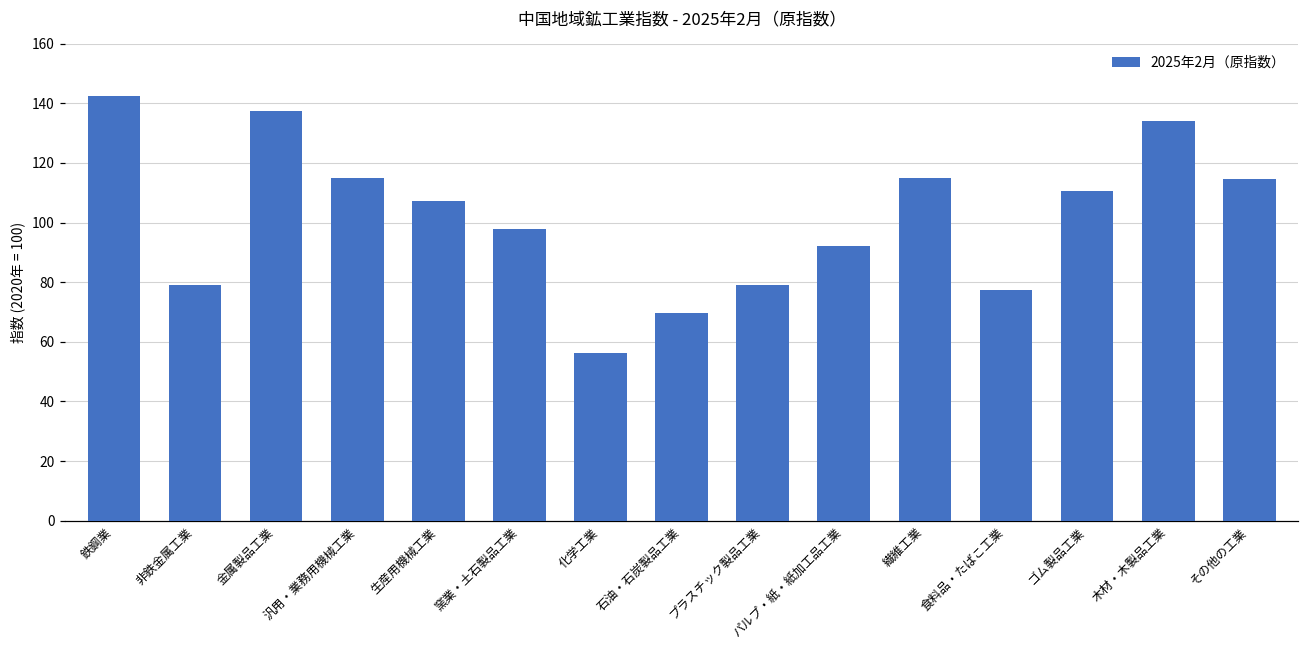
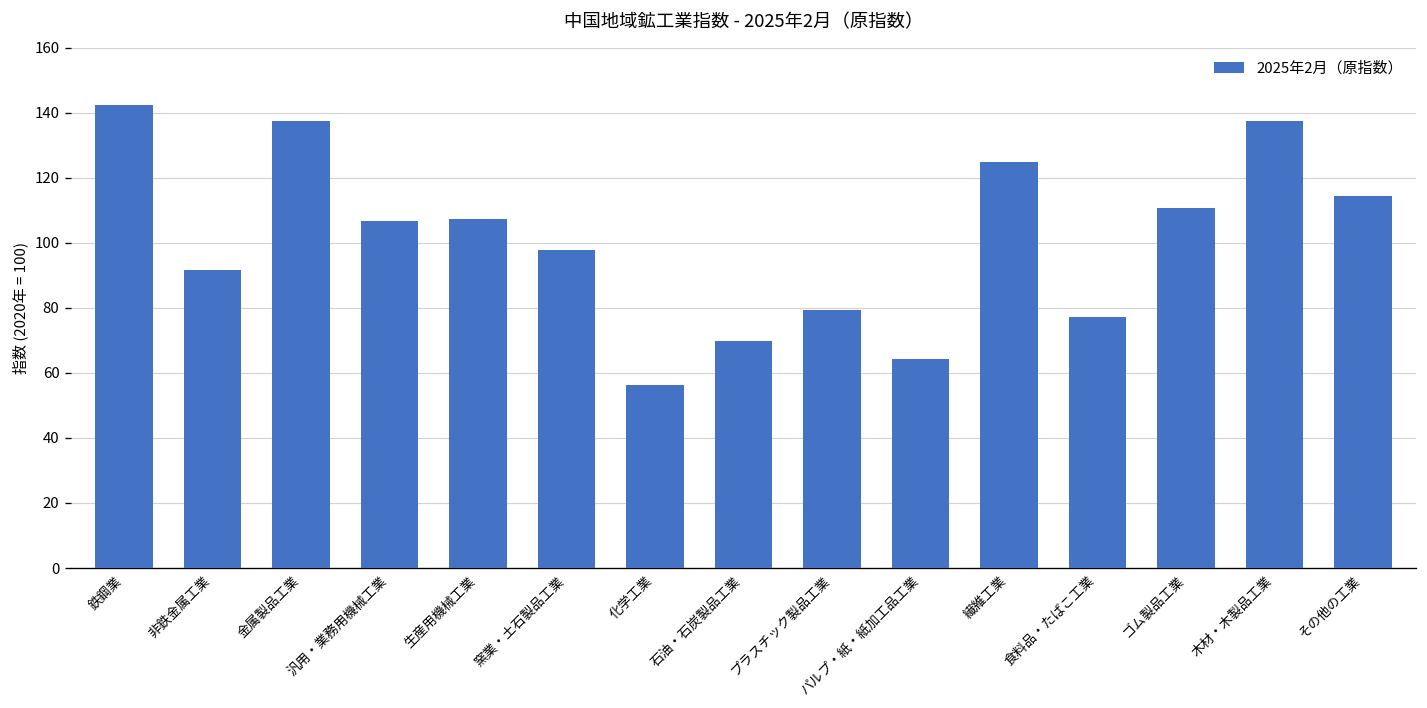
  {
    "鉄鋼業": 142,
-   "非鉄金属工業": 79,
+   "非鉄金属工業": 92,
    "金属製品工業": 137,
-   "汎用・業務用機械工業": 115,
+   "汎用・業務用機械工業": 107,
    "生産用機械工業": 107,
    "窯業・土石製品工業": 98,
    "化学工業": 56,
    "石油・石炭製品工業": 70,
    "プラスチック製品工業": 79,
-   "パルプ・紙・紙加工品工業": 92,
-   "繊維工業": 115,
+   "パルプ・紙・紙加工品工業": 64,
+   "繊維工業": 125,
    "食料品・たばこ工業": 77,
    "ゴム製品工業": 111,
-   "木材・木製品工業": 134,
+   "木材・木製品工業": 138,
    "その他の工業": 115
  }
